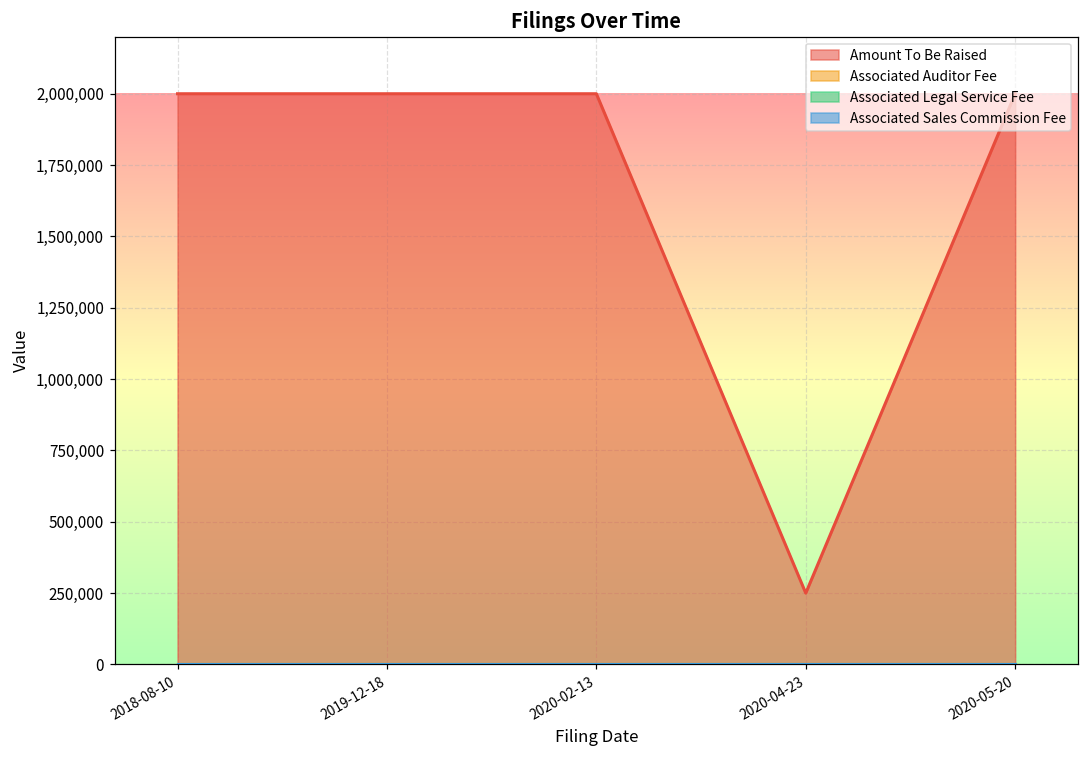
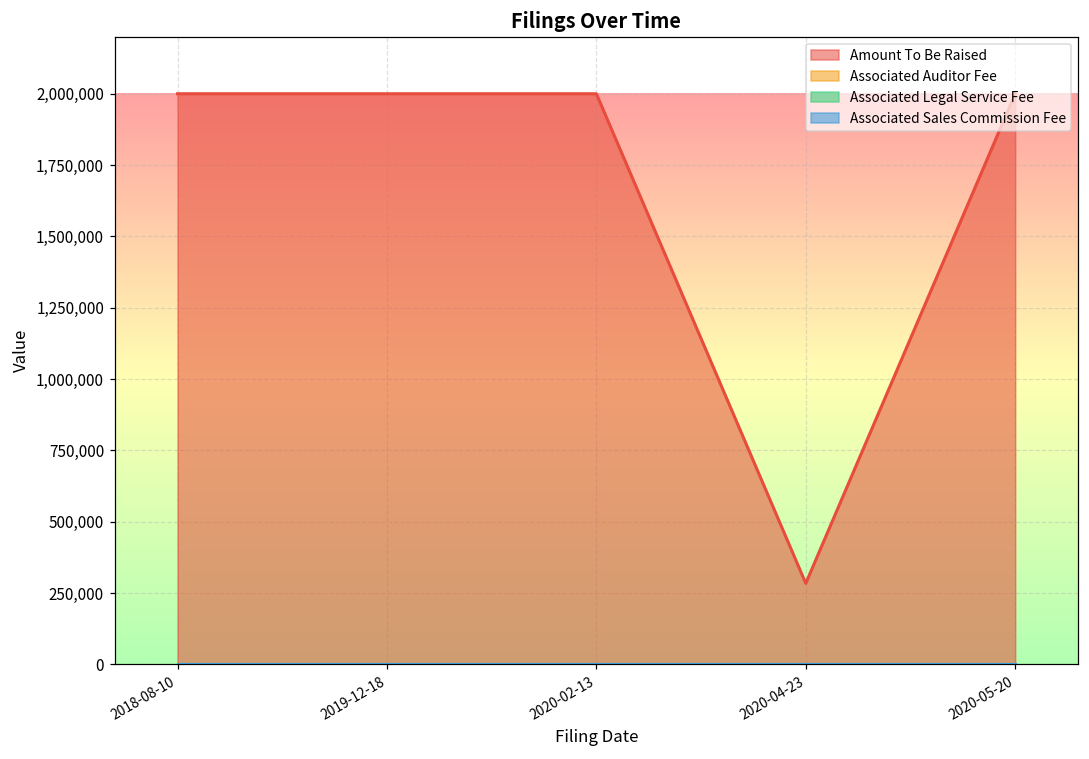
  {
    "Amount To Be Raised": {
      "2018-08-10": "2,000,000",
      "2019-12-18": "2,000,000",
      "2020-02-13": "2,000,000",
-     "2020-04-23": "250,000"
+     "2020-04-23": "280,000"
    },
    "Associated Sales Commission Fee": {
      "2018-08-10": "0",
      "2019-12-18": "0",
      "2020-02-13": "0",
      "2020-04-23": "0",
      "2020-05-20": "0"
    }
  }
